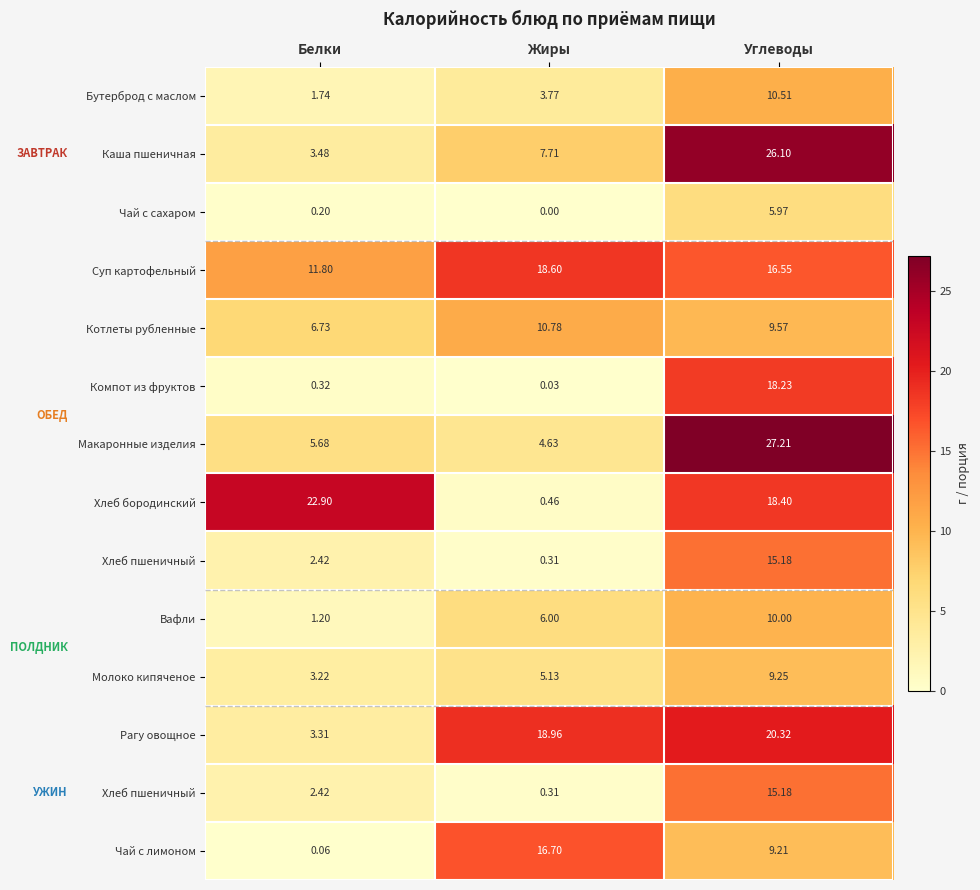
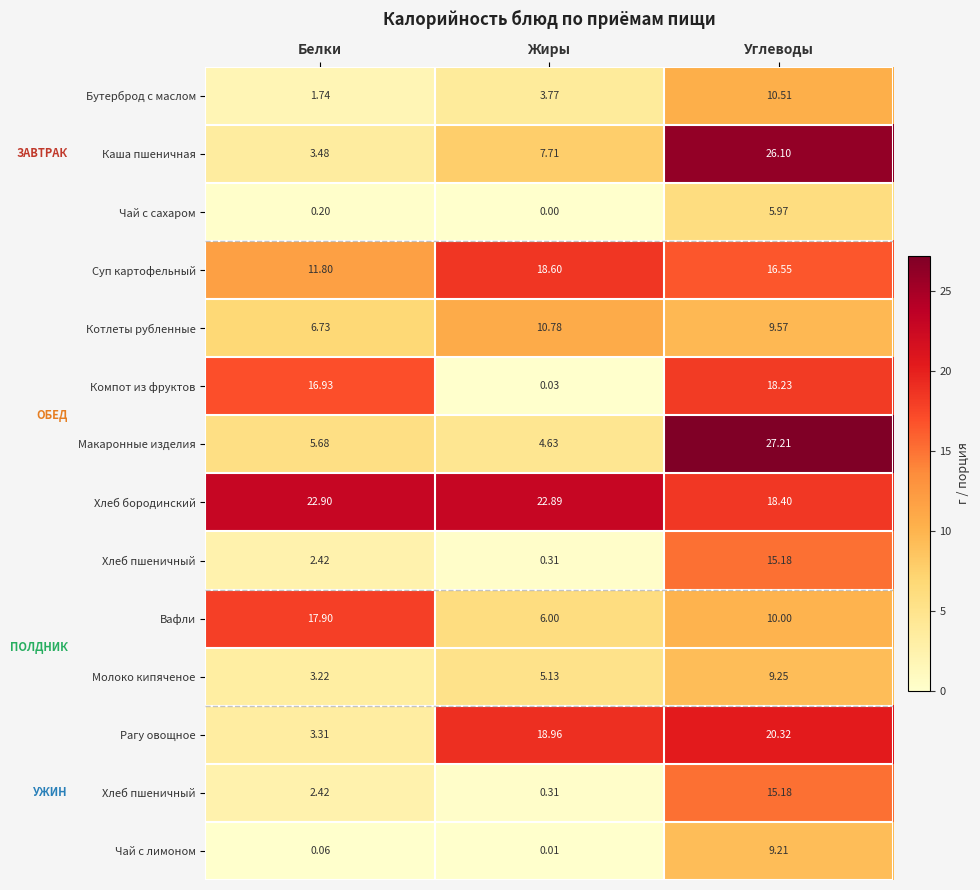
  {
    "Бутерброд с маслом": {
      "Белки": 1.74,
      "Жиры": 3.77,
      "Углеводы": 10.51
    },
    "Каша пшеничная": {
      "Белки": 3.48,
      "Жиры": 7.71,
      "Углеводы": 26.10
    },
    "Чай с сахаром": {
      "Белки": 0.20,
      "Жиры": 0.00,
      "Углеводы": 5.97
    },
    "Суп картофельный": {
      "Белки": 11.80,
      "Жиры": 18.60,
      "Углеводы": 16.55
    },
    "Котлеты рубленные": {
      "Белки": 6.73,
      "Жиры": 10.78,
      "Углеводы": 9.57
    },
    "Компот из фруктов": {
-     "Белки": 0.32,
+     "Белки": 16.93,
      "Жиры": 0.03,
      "Углеводы": 18.23
    },
    "Макаронные изделия": {
      "Белки": 5.68,
      "Жиры": 4.63,
      "Углеводы": 27.21
    },
    "Хлеб бородинский": {
      "Белки": 22.90,
-     "Жиры": 0.46,
+     "Жиры": 22.89,
      "Углеводы": 18.40
    },
    "Вафли": {
-     "Белки": 1.20,
+     "Белки": 17.90,
      "Жиры": 6.00,
      "Углеводы": 10.00
    },
    "Молоко кипяченое": {
      "Белки": 3.22,
      "Жиры": 5.13,
      "Углеводы": 9.25
    },
    "Рагу овощное": {
      "Белки": 3.31,
      "Жиры": 18.96,
      "Углеводы": 20.32
    },
    "Чай с лимоном": {
      "Белки": 0.06,
-     "Жиры": 16.70,
+     "Жиры": 0.01,
      "Углеводы": 9.21
    }
  }
